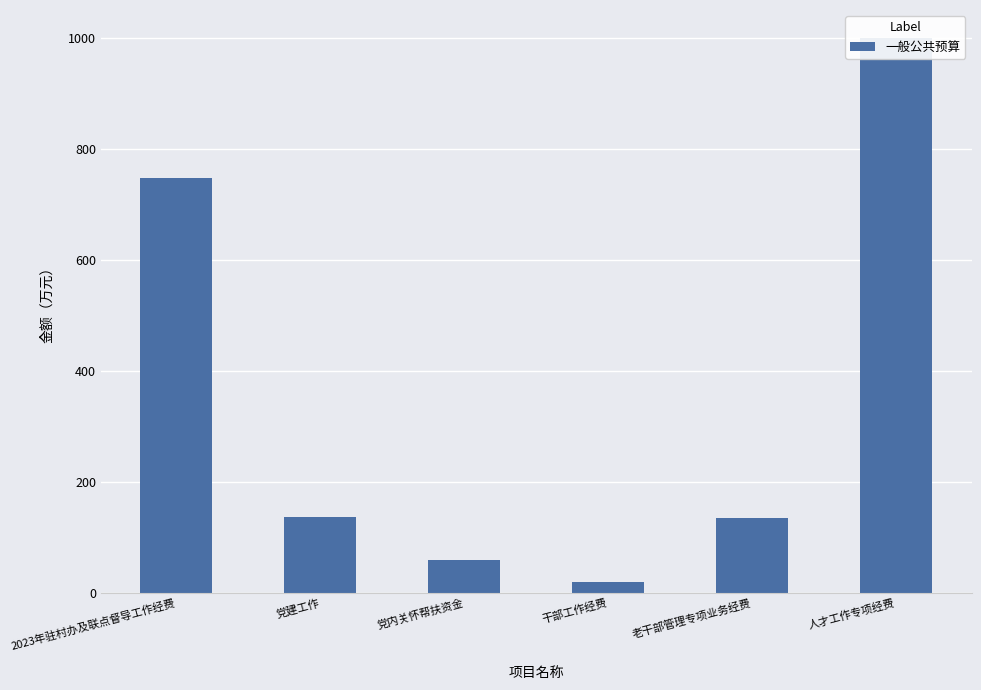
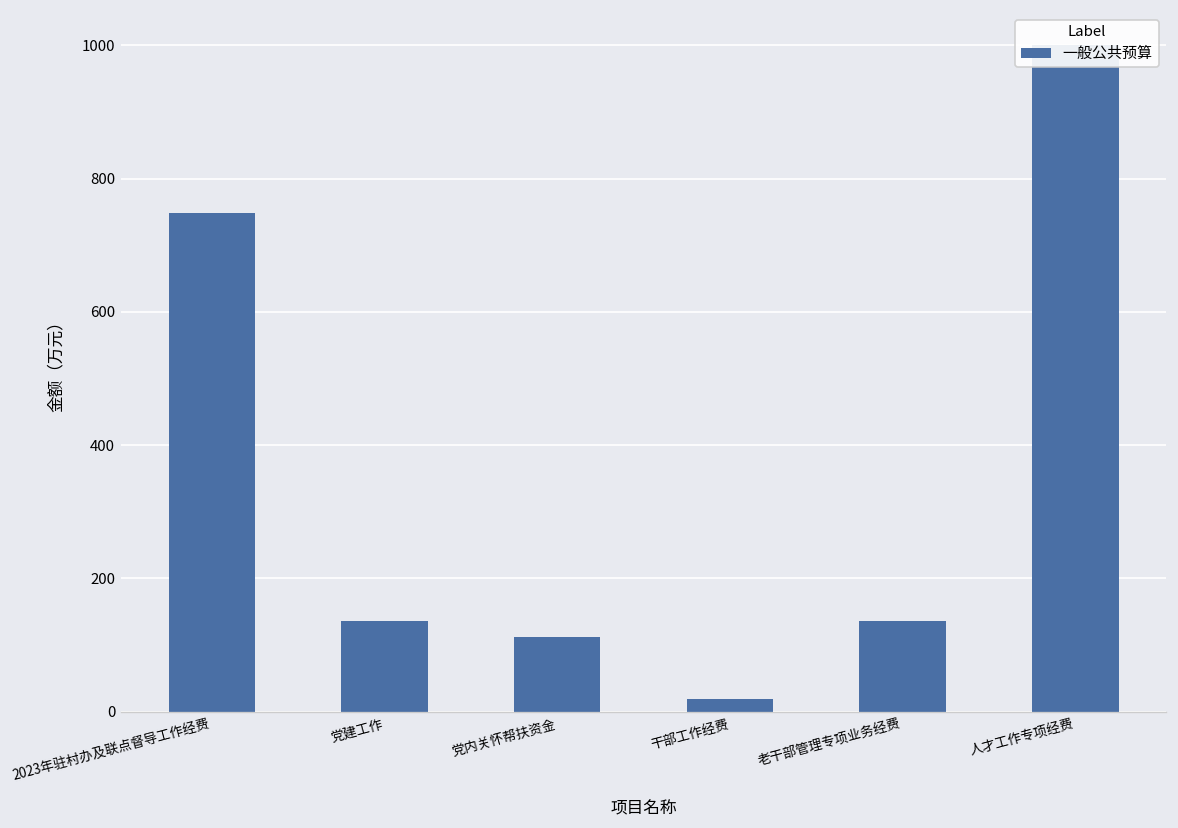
  {
    "2023年驻村办及联点督导工作经费": 750,
    "党建工作": 140,
-   "党内关怀帮扶资金": 60,
+   "党内关怀帮扶资金": 110,
    "干部工作经费": 20,
    "老干部管理专项业务经费": 140
  }
